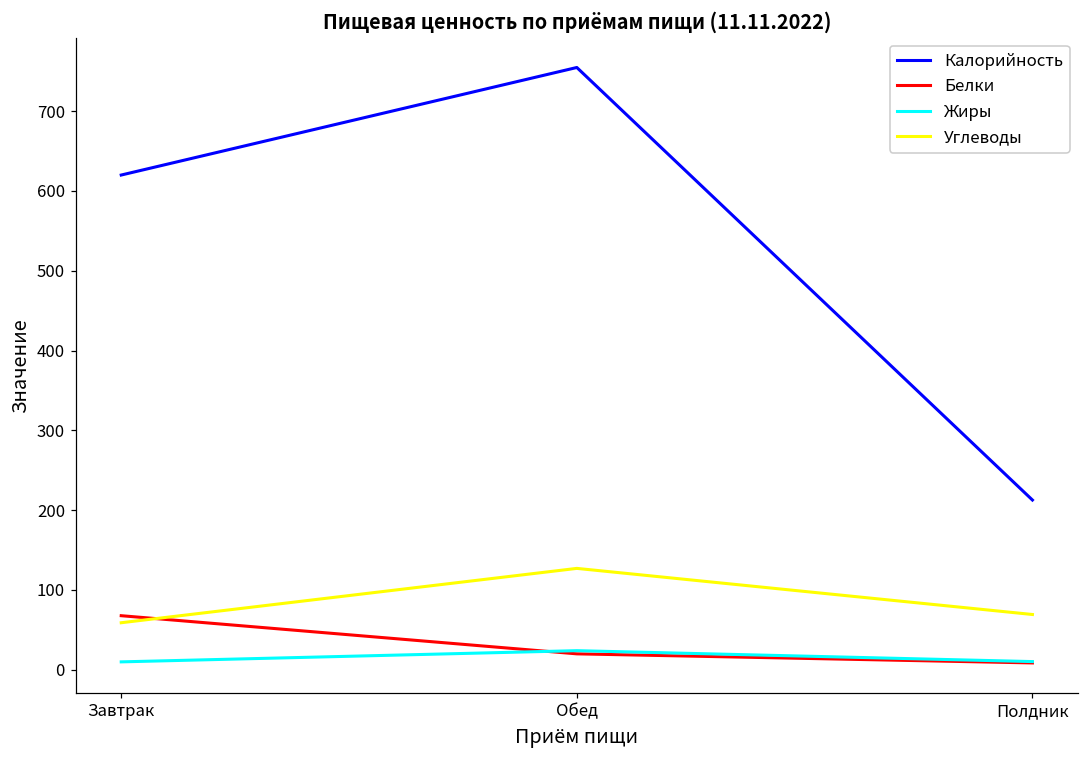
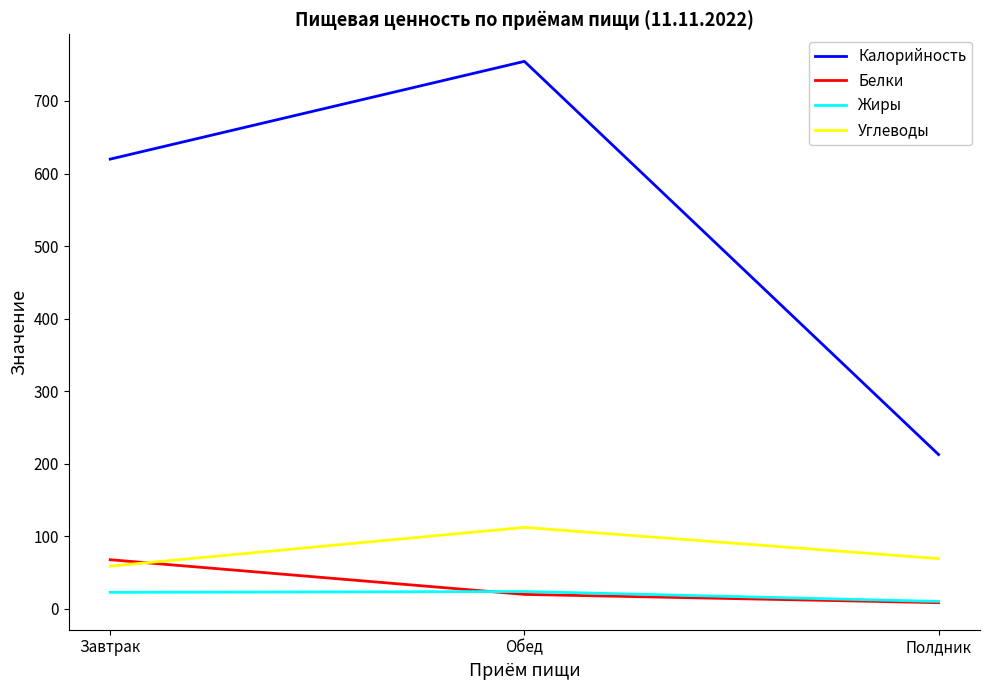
  {
    "Калорийность": {
      "Завтрак": 620,
      "Обед": 750,
      "Полдник": 210
    },
    "Белки": {
      "Завтрак": 70,
      "Обед": 20
    },
    "Жиры": {
-     "Завтрак": 10,
+     "Завтрак": 20,
      "Обед": 20
    },
    "Углеводы": {
      "Завтрак": 60,
-     "Обед": 130,
+     "Обед": 110,
      "Полдник": 70
    }
  }
